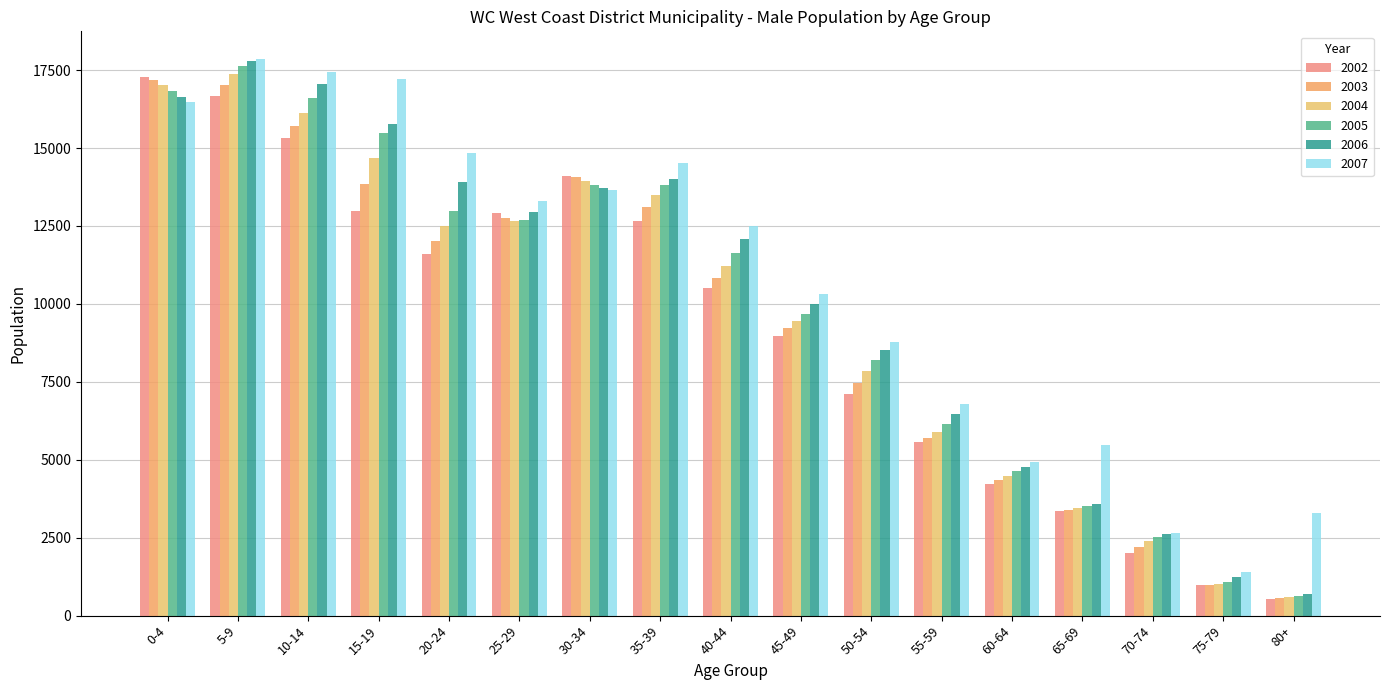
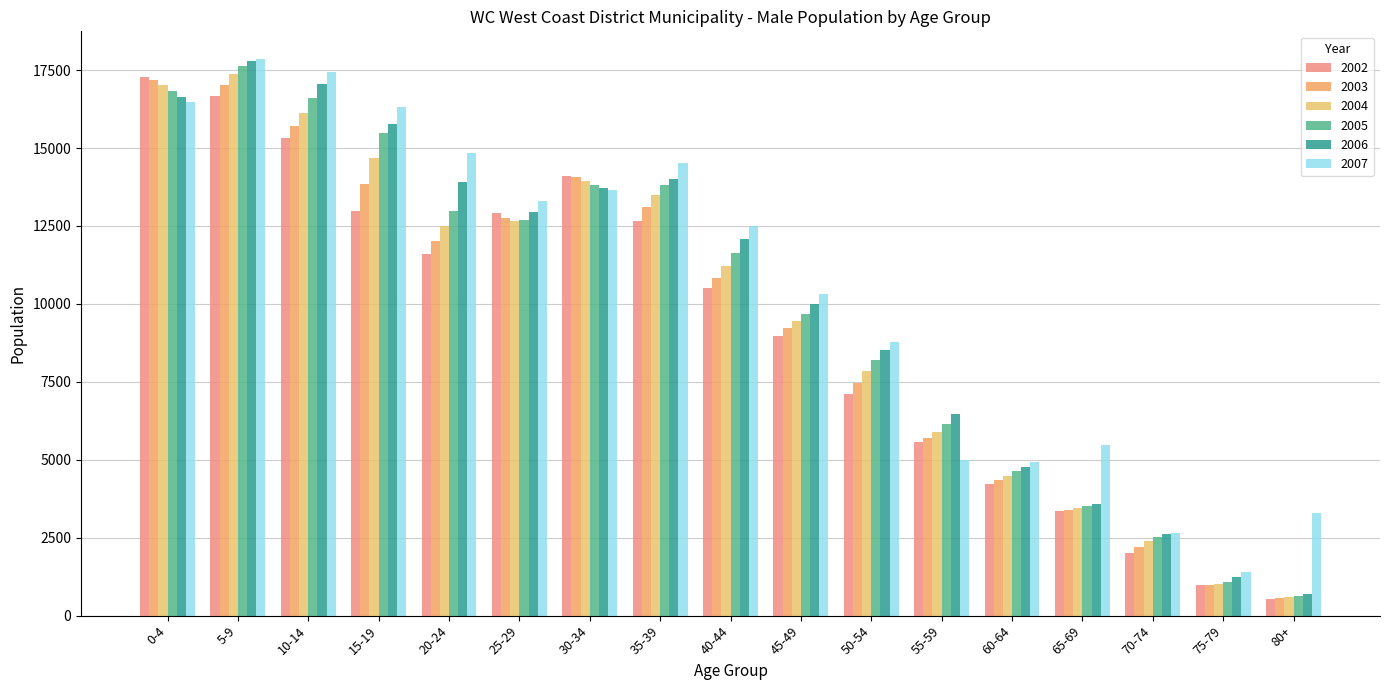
  {
    "2007": {
      "0-4": 16500,
      "5-9": 17900,
      "10-14": 17500,
-     "15-19": 17200,
+     "15-19": 16300,
      "20-24": 14800,
      "25-29": 13300,
      "30-34": 13600,
      "35-39": 14500,
      "40-44": 12500,
      "45-49": 10300,
      "50-54": 8800,
-     "55-59": 6800,
+     "55-59": 5000,
      "60-64": 4900,
      "65-69": 5500,
      "70-74": 2700,
      "75-79": 1400,
      "80+": 3300
    }
  }
